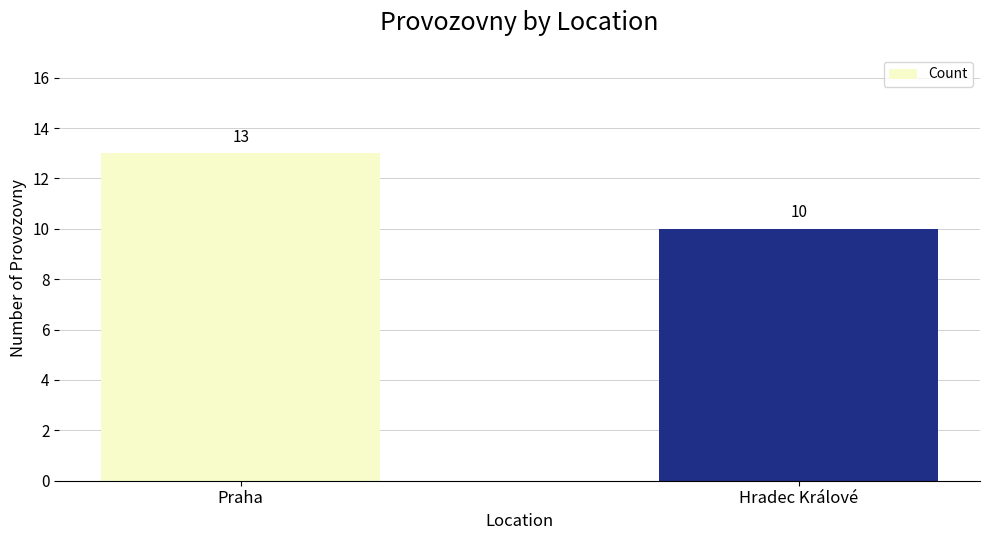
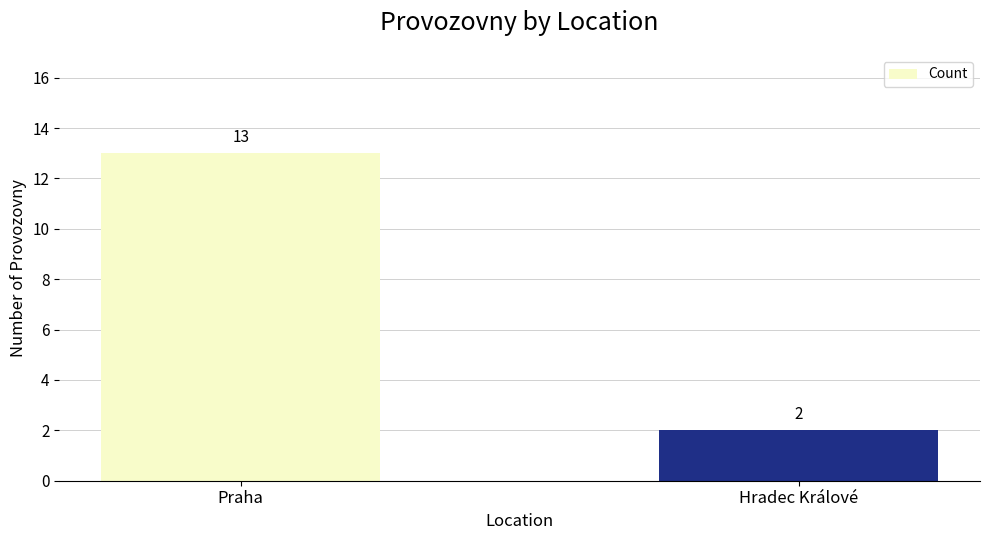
  {
    "Praha": 13,
-   "Hradec Králové": 10
+   "Hradec Králové": 2
  }
